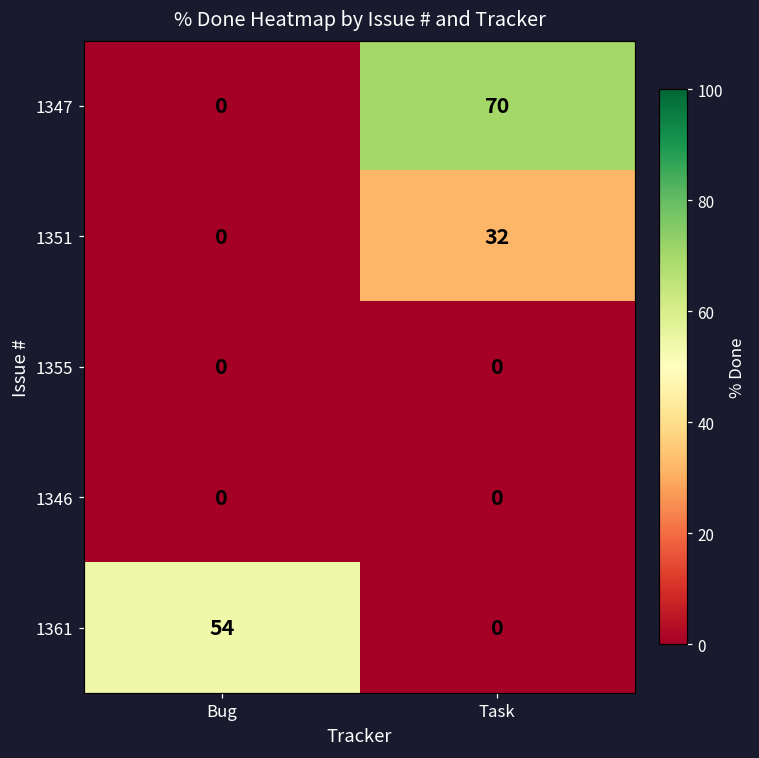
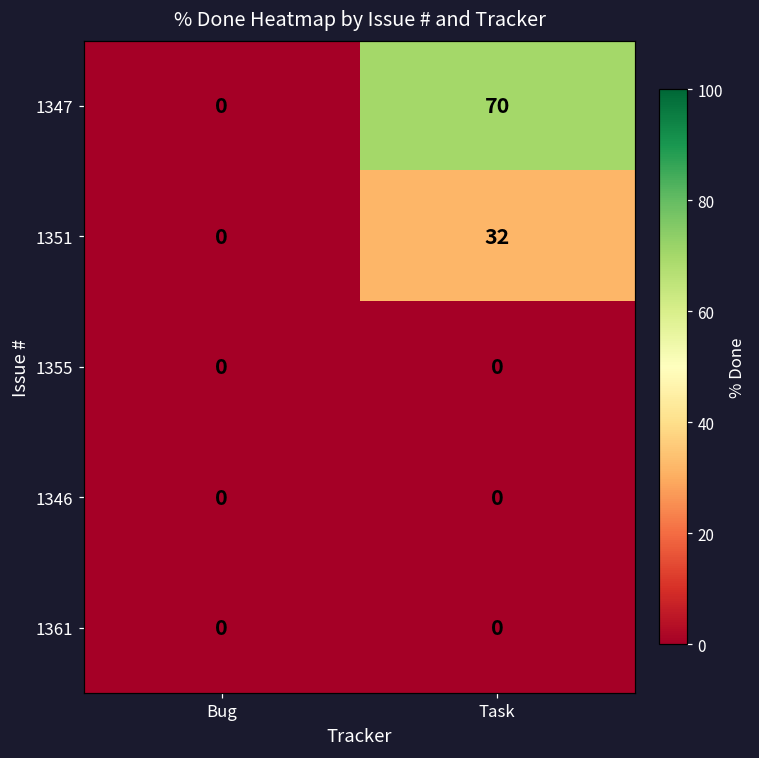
  {
    "1347": {
      "Bug": 0,
      "Task": 70
    },
    "1351": {
      "Bug": 0,
      "Task": 32
    },
    "1355": {
      "Bug": 0,
      "Task": 0
    },
    "1346": {
      "Bug": 0,
      "Task": 0
    },
    "1361": {
-     "Bug": 54,
+     "Bug": 0,
      "Task": 0
    }
  }
